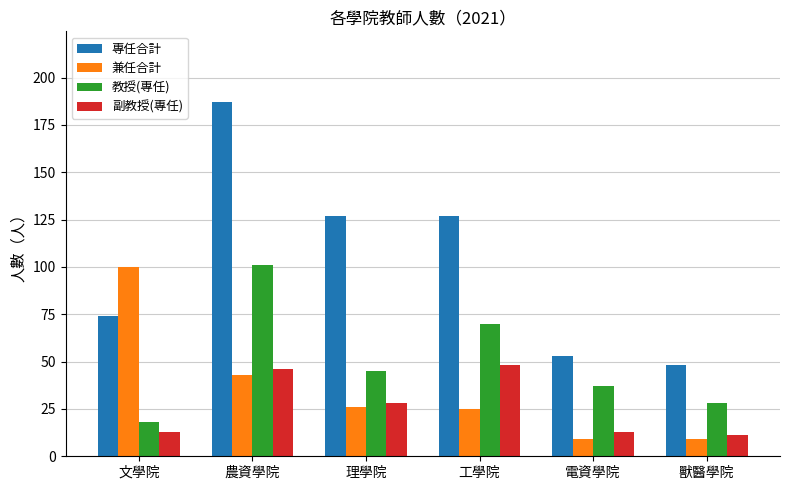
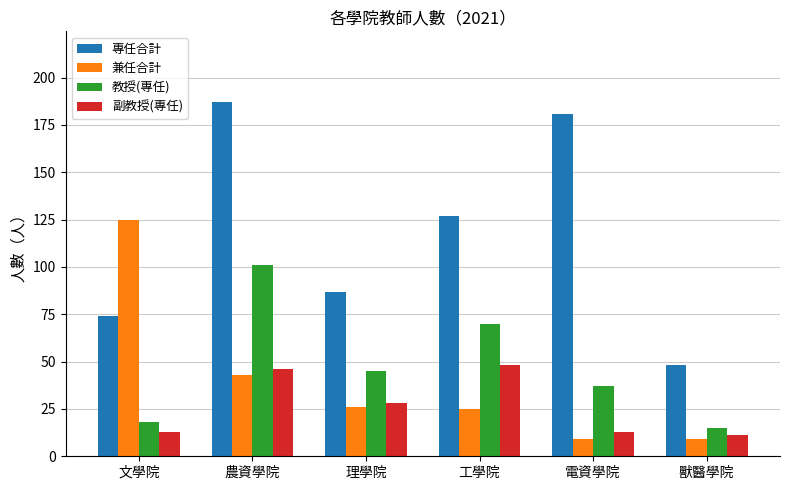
  {
    "專任合計": {
      "文學院": 74,
      "農資學院": 187,
-     "理學院": 127,
+     "理學院": 87,
      "工學院": 127,
-     "電資學院": 53,
+     "電資學院": 181,
      "獸醫學院": 48
    },
    "兼任合計": {
-     "文學院": 100,
+     "文學院": 125,
      "農資學院": 43,
      "理學院": 26,
      "工學院": 25,
      "電資學院": 9,
      "獸醫學院": 9
    },
    "教授(專任)": {
      "文學院": 18,
      "農資學院": 101,
      "理學院": 45,
      "工學院": 70,
      "電資學院": 37,
-     "獸醫學院": 28
+     "獸醫學院": 15
    },
    "副教授(專任)": {
      "文學院": 13,
      "農資學院": 46,
      "理學院": 28,
      "工學院": 48,
      "電資學院": 13,
      "獸醫學院": 11
    }
  }
